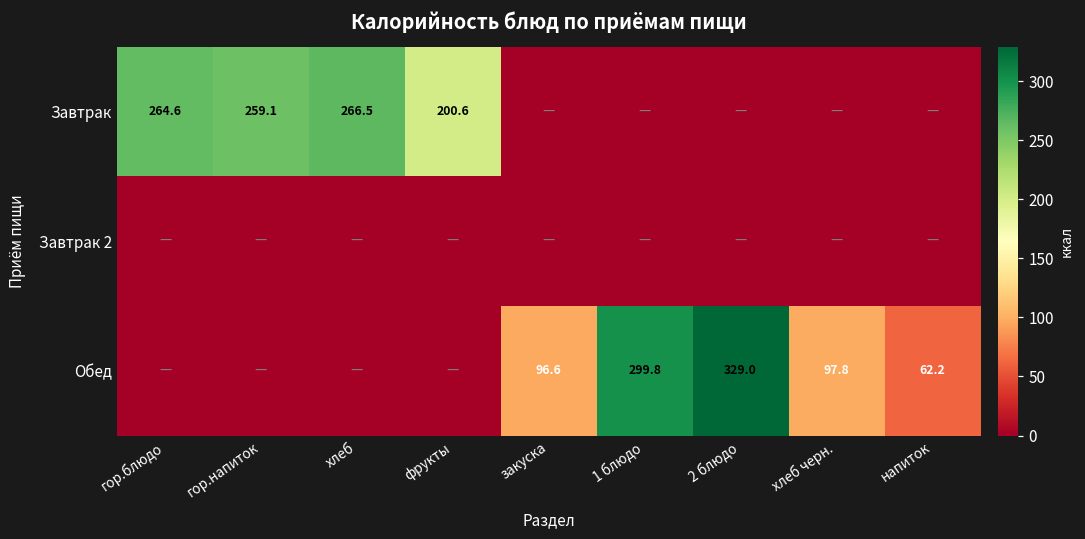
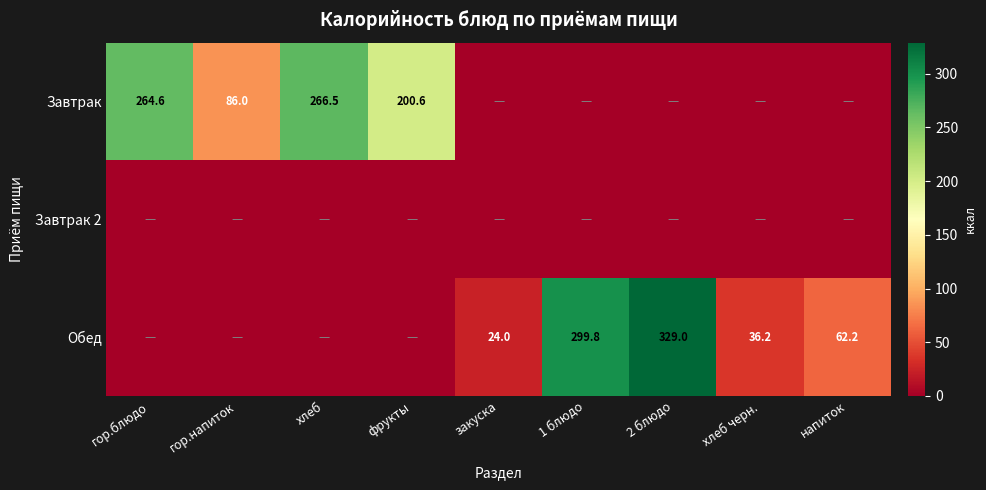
  {
    "Завтрак": {
      "гор.блюдо": 264.6,
-     "гор.напиток": 259.1,
+     "гор.напиток": 86.0,
      "хлеб": 266.5,
      "фрукты": 200.6
    },
    "Обед": {
-     "закуска": 96.6,
+     "закуска": 24.0,
      "1 блюдо": 299.8,
      "2 блюдо": 329.0,
-     "хлеб черн.": 97.8,
+     "хлеб черн.": 36.2,
      "напиток": 62.2
    }
  }
